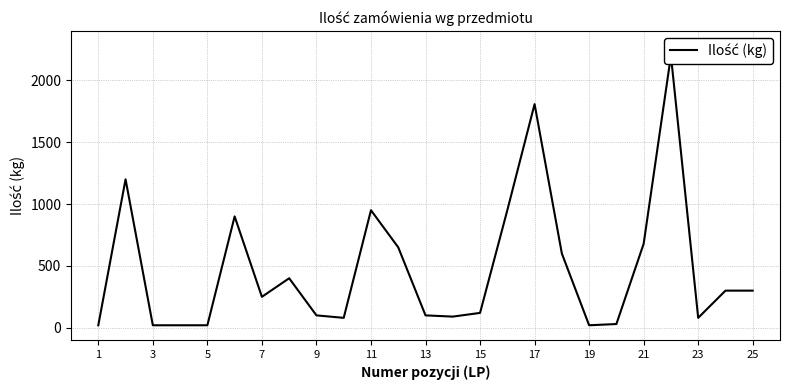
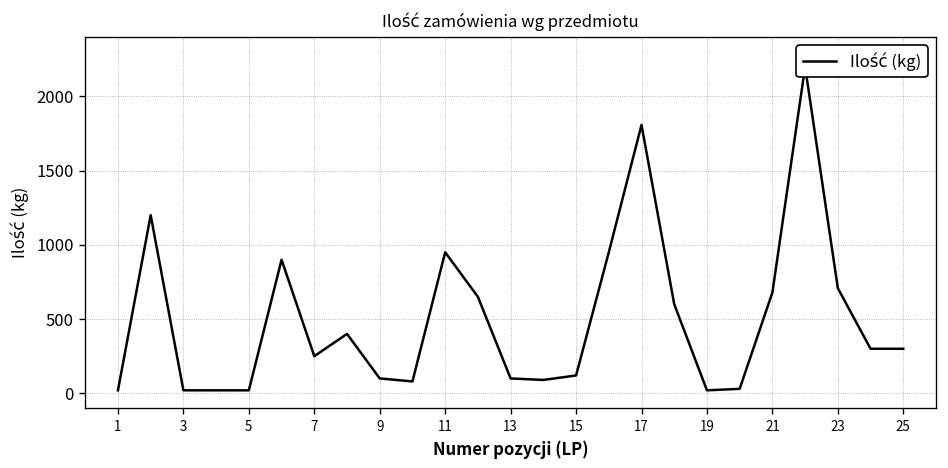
  {
    "1": 20,
    "3": 20,
    "5": 20,
    "7": 250,
    "9": 100,
    "11": 950,
    "13": 100,
    "15": 120,
    "17": 1810,
    "19": 20,
    "21": 680,
-   "23": 80,
+   "23": 710,
    "25": 300
  }
